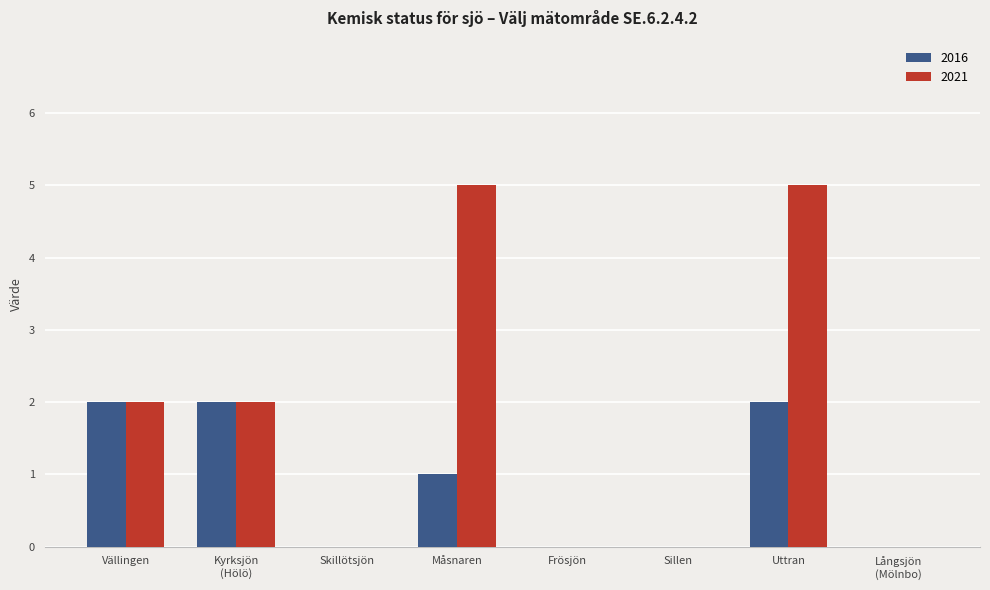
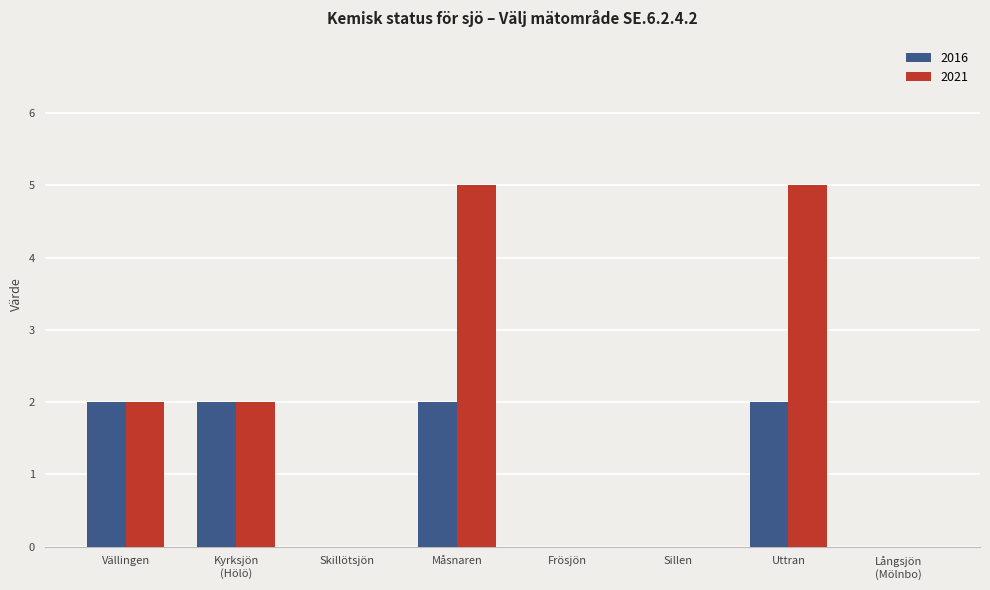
  {
    "2016": {
      "Vällingen": 2,
      "Kyrksjön (Hölö)": 2,
      "Skillötsjön": 0,
-     "Måsnaren": 1,
+     "Måsnaren": 2,
      "Frösjön": 0,
      "Sillen": 0,
      "Uttran": 2,
      "Långsjön (Mölnbo)": 0
    },
    "2021": {
      "Vällingen": 2,
      "Kyrksjön (Hölö)": 2,
      "Skillötsjön": 0,
      "Måsnaren": 5,
      "Frösjön": 0,
      "Sillen": 0,
      "Uttran": 5,
      "Långsjön (Mölnbo)": 0
    }
  }
